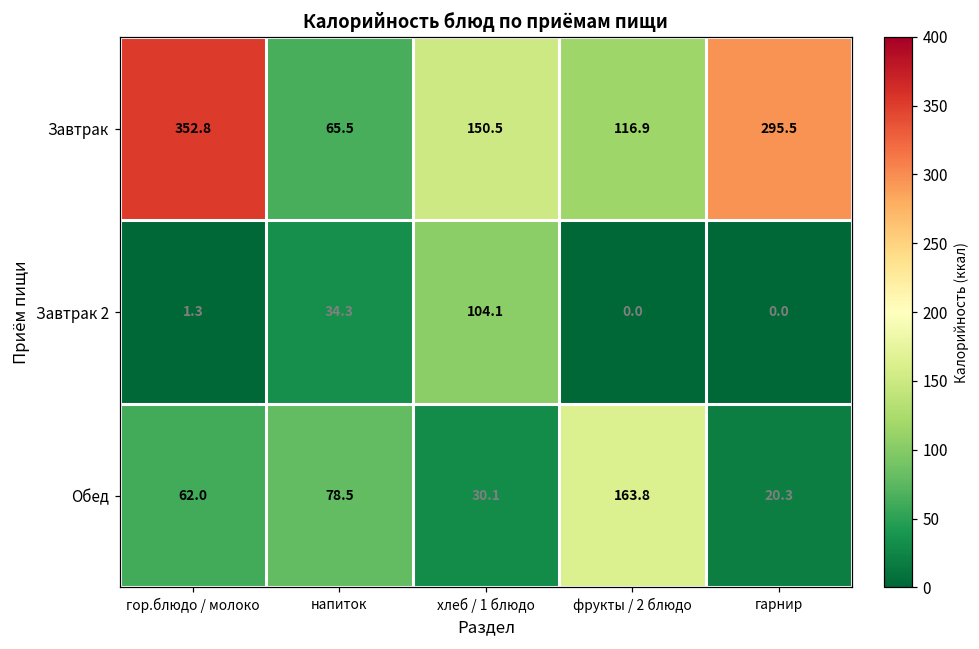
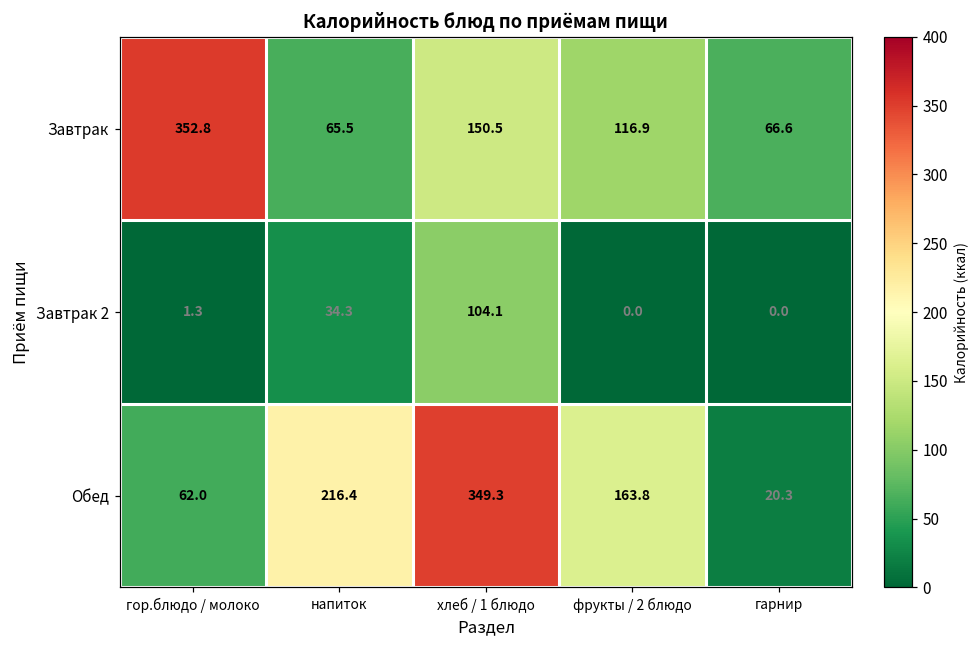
  {
    "Завтрак": {
      "гор.блюдо / молоко": 352.8,
      "напиток": 65.5,
      "хлеб / 1 блюдо": 150.5,
      "фрукты / 2 блюдо": 116.9,
-     "гарнир": 295.5
+     "гарнир": 66.6
    },
    "Завтрак 2": {
      "гор.блюдо / молоко": 1.3,
      "напиток": 34.3,
      "хлеб / 1 блюдо": 104.1,
      "фрукты / 2 блюдо": 0.0,
      "гарнир": 0.0
    },
    "Обед": {
      "гор.блюдо / молоко": 62.0,
-     "напиток": 78.5,
-     "хлеб / 1 блюдо": 30.1,
+     "напиток": 216.4,
+     "хлеб / 1 блюдо": 349.3,
      "фрукты / 2 блюдо": 163.8,
      "гарнир": 20.3
    }
  }
